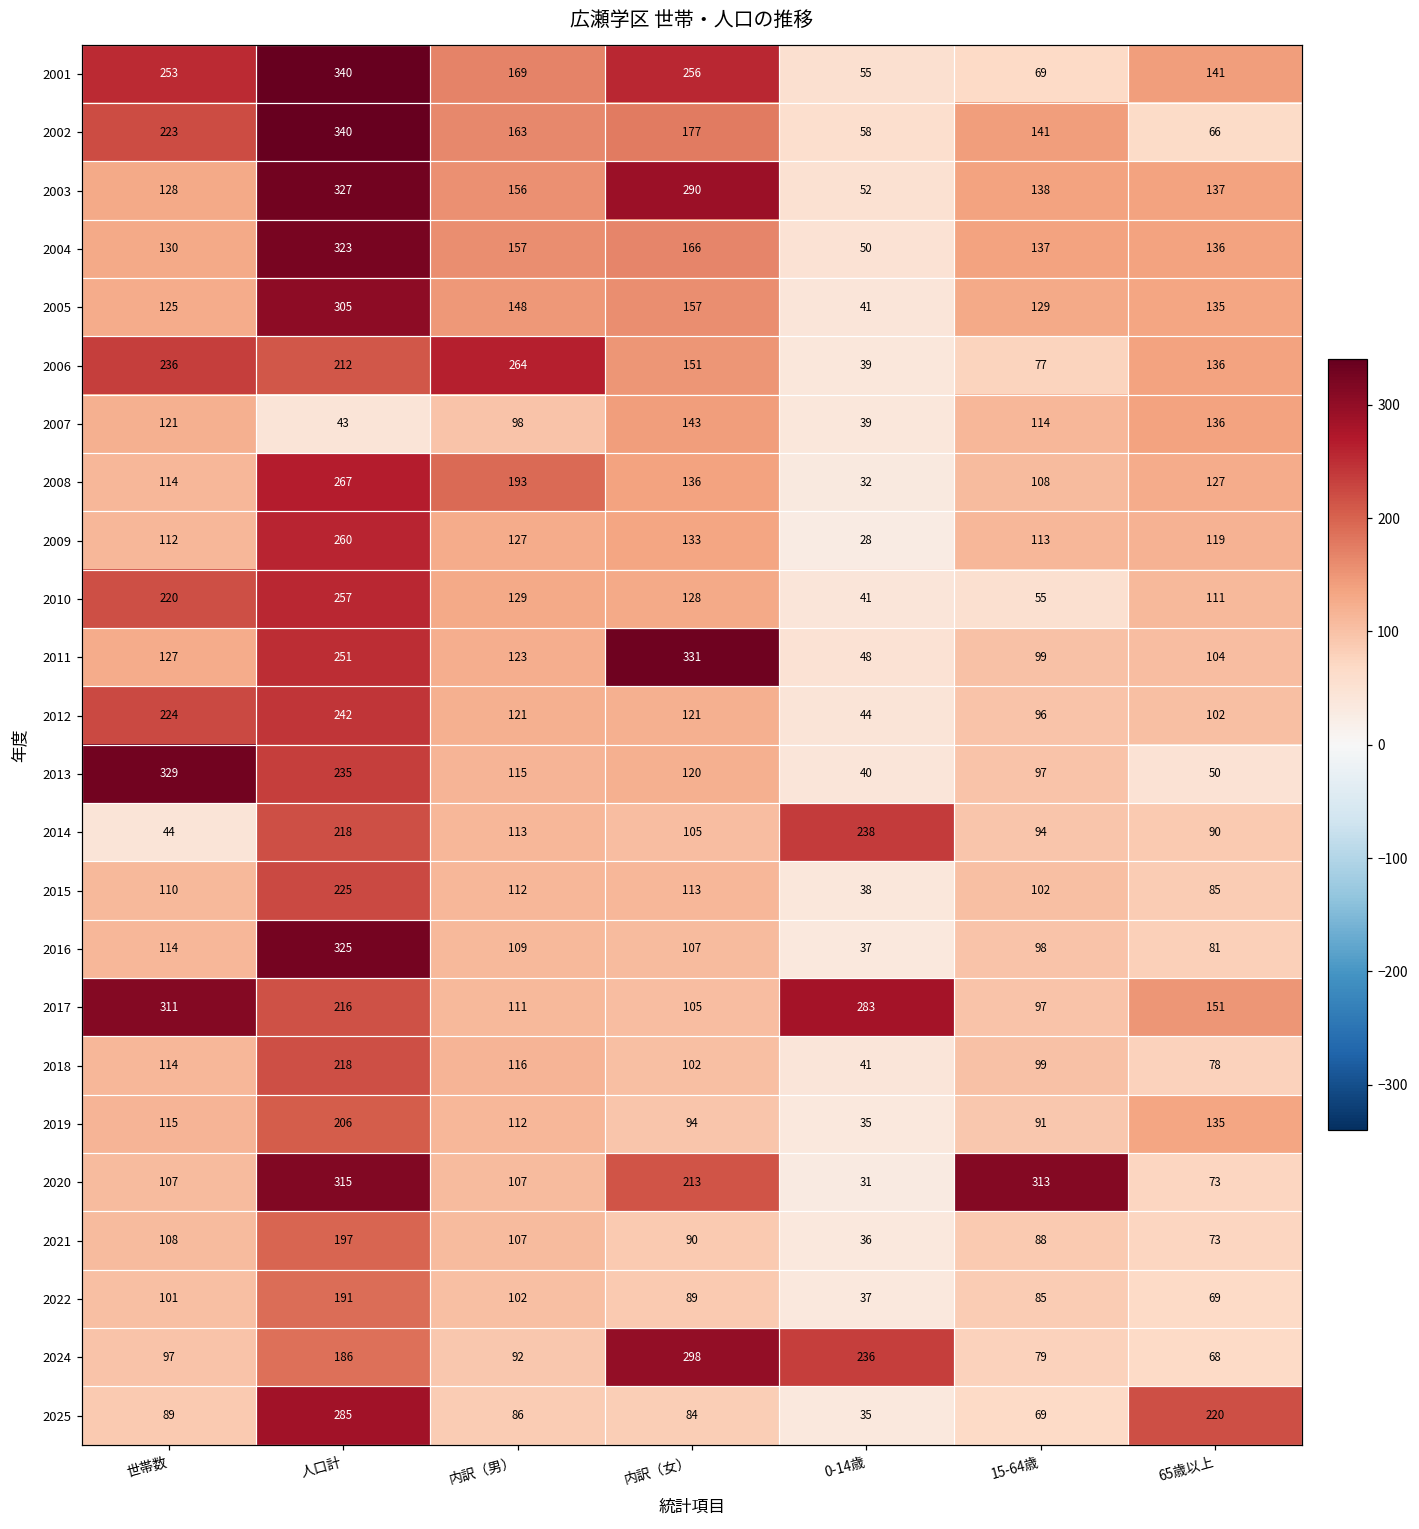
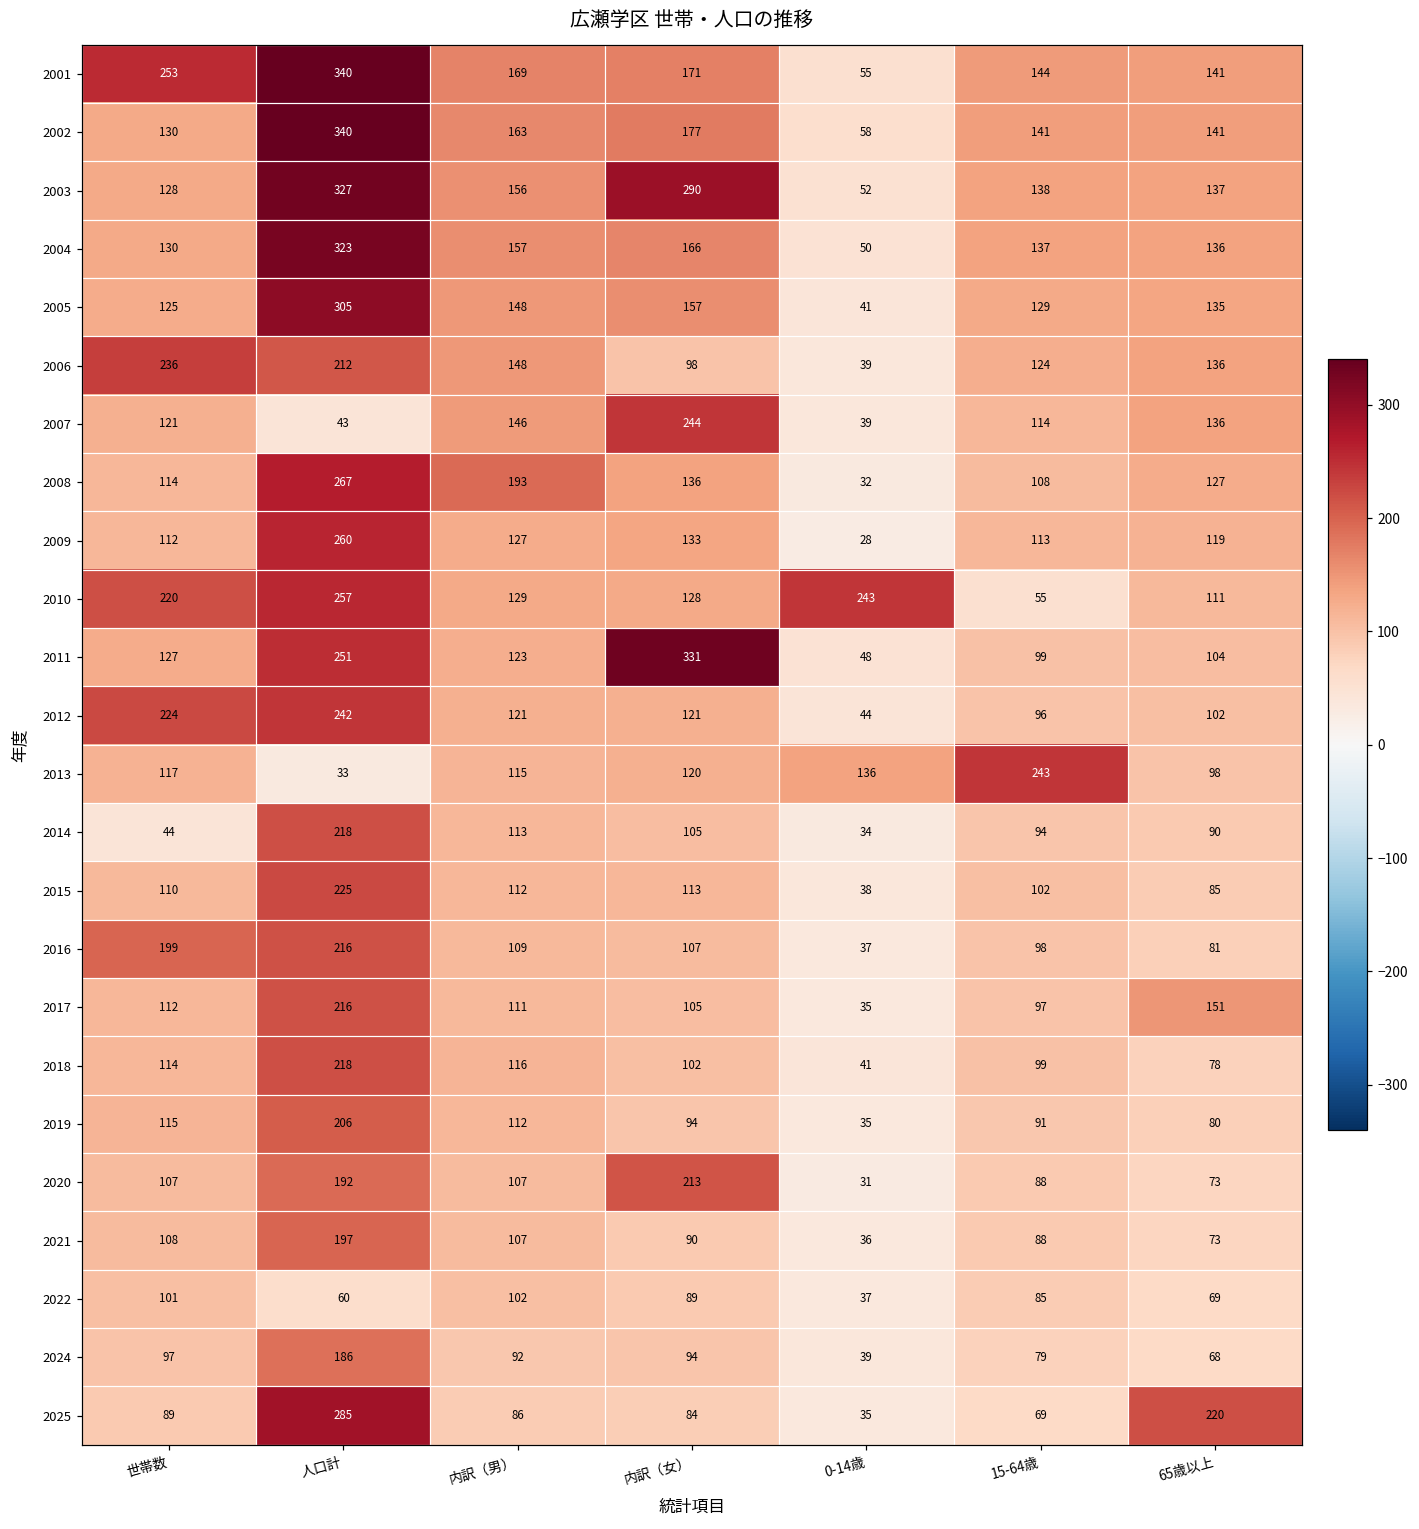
  {
    "2001": {
      "世帯数": 253,
      "人口計": 340,
      "内訳（男）": 169,
-     "内訳（女）": 256,
+     "内訳（女）": 171,
      "0-14歳": 55,
-     "15-64歳": 69,
+     "15-64歳": 144,
      "65歳以上": 141
    },
    "2002": {
-     "世帯数": 223,
+     "世帯数": 130,
      "人口計": 340,
      "内訳（男）": 163,
      "内訳（女）": 177,
      "0-14歳": 58,
      "15-64歳": 141,
-     "65歳以上": 66
+     "65歳以上": 141
    },
    "2003": {
      "世帯数": 128,
      "人口計": 327,
      "内訳（男）": 156,
      "内訳（女）": 290,
      "0-14歳": 52,
      "15-64歳": 138,
      "65歳以上": 137
    },
    "2004": {
      "世帯数": 130,
      "人口計": 323,
      "内訳（男）": 157,
      "内訳（女）": 166,
      "0-14歳": 50,
      "15-64歳": 137,
      "65歳以上": 136
    },
    "2005": {
      "世帯数": 125,
      "人口計": 305,
      "内訳（男）": 148,
      "内訳（女）": 157,
      "0-14歳": 41,
      "15-64歳": 129,
      "65歳以上": 135
    },
    "2006": {
      "世帯数": 236,
      "人口計": 212,
-     "内訳（男）": 264,
-     "内訳（女）": 151,
+     "内訳（男）": 148,
+     "内訳（女）": 98,
      "0-14歳": 39,
-     "15-64歳": 77,
+     "15-64歳": 124,
      "65歳以上": 136
    },
    "2007": {
      "世帯数": 121,
      "人口計": 43,
-     "内訳（男）": 98,
-     "内訳（女）": 143,
+     "内訳（男）": 146,
+     "内訳（女）": 244,
      "0-14歳": 39,
      "15-64歳": 114,
      "65歳以上": 136
    },
    "2008": {
      "世帯数": 114,
      "人口計": 267,
      "内訳（男）": 193,
      "内訳（女）": 136,
      "0-14歳": 32,
      "15-64歳": 108,
      "65歳以上": 127
    },
    "2009": {
      "世帯数": 112,
      "人口計": 260,
      "内訳（男）": 127,
      "内訳（女）": 133,
      "0-14歳": 28,
      "15-64歳": 113,
      "65歳以上": 119
    },
    "2010": {
      "世帯数": 220,
      "人口計": 257,
      "内訳（男）": 129,
      "内訳（女）": 128,
-     "0-14歳": 41,
+     "0-14歳": 243,
      "15-64歳": 55,
      "65歳以上": 111
    },
    "2011": {
      "世帯数": 127,
      "人口計": 251,
      "内訳（男）": 123,
      "内訳（女）": 331,
      "0-14歳": 48,
      "15-64歳": 99,
      "65歳以上": 104
    },
    "2012": {
      "世帯数": 224,
      "人口計": 242,
      "内訳（男）": 121,
      "内訳（女）": 121,
      "0-14歳": 44,
      "15-64歳": 96,
      "65歳以上": 102
    },
    "2013": {
-     "世帯数": 329,
-     "人口計": 235,
+     "世帯数": 117,
+     "人口計": 33,
      "内訳（男）": 115,
      "内訳（女）": 120,
-     "0-14歳": 40,
-     "15-64歳": 97,
-     "65歳以上": 50
+     "0-14歳": 136,
+     "15-64歳": 243,
+     "65歳以上": 98
    },
    "2014": {
      "世帯数": 44,
      "人口計": 218,
      "内訳（男）": 113,
      "内訳（女）": 105,
-     "0-14歳": 238,
+     "0-14歳": 34,
      "15-64歳": 94,
      "65歳以上": 90
    },
    "2015": {
      "世帯数": 110,
      "人口計": 225,
      "内訳（男）": 112,
      "内訳（女）": 113,
      "0-14歳": 38,
      "15-64歳": 102,
      "65歳以上": 85
    },
    "2016": {
-     "世帯数": 114,
-     "人口計": 325,
+     "世帯数": 199,
+     "人口計": 216,
      "内訳（男）": 109,
      "内訳（女）": 107,
      "0-14歳": 37,
      "15-64歳": 98,
      "65歳以上": 81
    },
    "2017": {
-     "世帯数": 311,
+     "世帯数": 112,
      "人口計": 216,
      "内訳（男）": 111,
      "内訳（女）": 105,
-     "0-14歳": 283,
+     "0-14歳": 35,
      "15-64歳": 97,
      "65歳以上": 151
    },
    "2018": {
      "世帯数": 114,
      "人口計": 218,
      "内訳（男）": 116,
      "内訳（女）": 102,
      "0-14歳": 41,
      "15-64歳": 99,
      "65歳以上": 78
    },
    "2019": {
      "世帯数": 115,
      "人口計": 206,
      "内訳（男）": 112,
      "内訳（女）": 94,
      "0-14歳": 35,
      "15-64歳": 91,
-     "65歳以上": 135
+     "65歳以上": 80
    },
    "2020": {
      "世帯数": 107,
-     "人口計": 315,
+     "人口計": 192,
      "内訳（男）": 107,
      "内訳（女）": 213,
      "0-14歳": 31,
-     "15-64歳": 313,
+     "15-64歳": 88,
      "65歳以上": 73
    },
    "2021": {
      "世帯数": 108,
      "人口計": 197,
      "内訳（男）": 107,
      "内訳（女）": 90,
      "0-14歳": 36,
      "15-64歳": 88,
      "65歳以上": 73
    },
    "2022": {
      "世帯数": 101,
-     "人口計": 191,
+     "人口計": 60,
      "内訳（男）": 102,
      "内訳（女）": 89,
      "0-14歳": 37,
      "15-64歳": 85,
      "65歳以上": 69
    },
    "2024": {
      "世帯数": 97,
      "人口計": 186,
      "内訳（男）": 92,
-     "内訳（女）": 298,
-     "0-14歳": 236,
+     "内訳（女）": 94,
+     "0-14歳": 39,
      "15-64歳": 79,
      "65歳以上": 68
    },
    "2025": {
      "世帯数": 89,
      "人口計": 285,
      "内訳（男）": 86,
      "内訳（女）": 84,
      "0-14歳": 35,
      "15-64歳": 69,
      "65歳以上": 220
    }
  }
